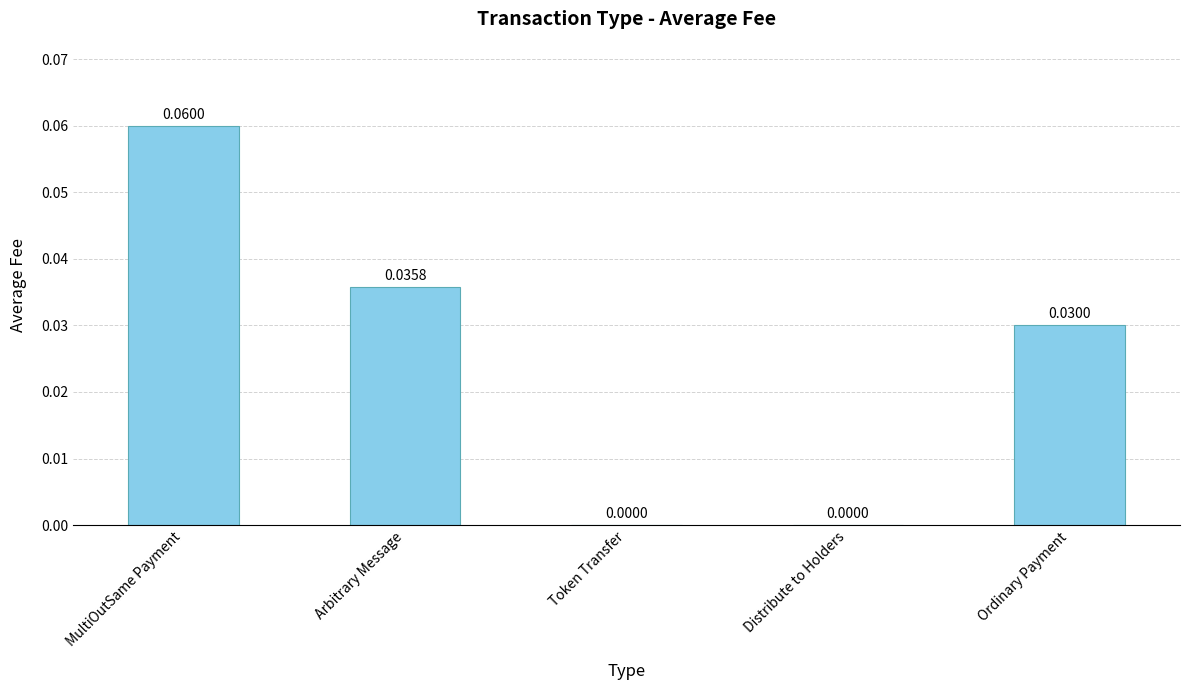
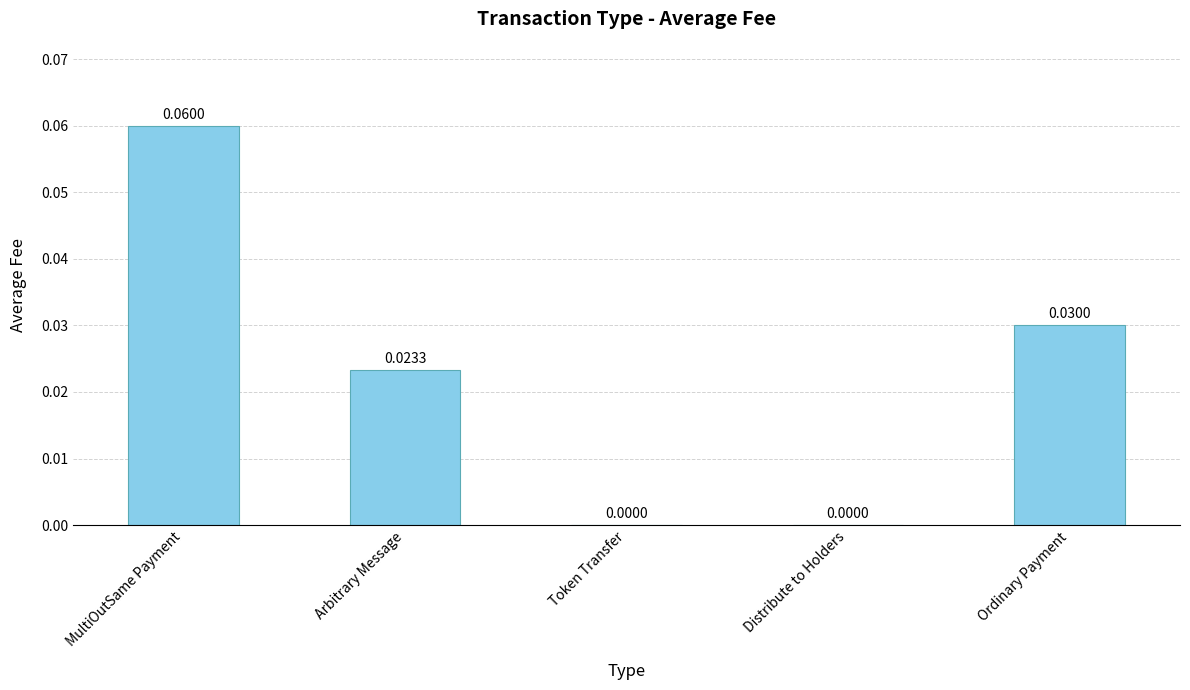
  {
    "MultiOutSame Payment": 0.0600,
-   "Arbitrary Message": 0.0358,
+   "Arbitrary Message": 0.0233,
    "Token Transfer": 0.0000,
    "Distribute to Holders": 0.0000,
    "Ordinary Payment": 0.0300
  }
